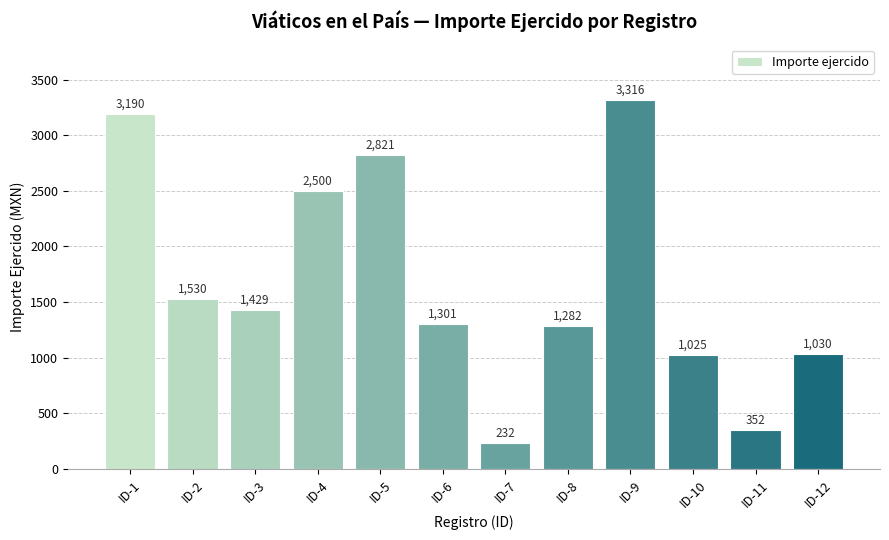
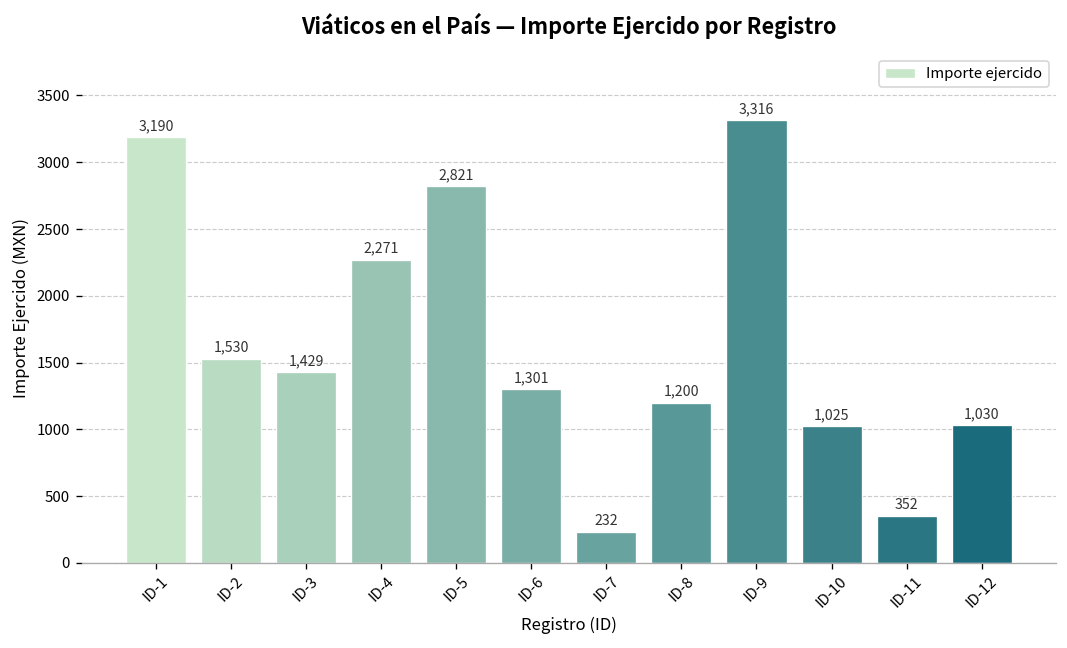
  {
    "ID-1": "3,190",
    "ID-2": "1,530",
    "ID-3": "1,429",
-   "ID-4": "2,500",
+   "ID-4": "2,271",
    "ID-5": "2,821",
    "ID-6": "1,301",
    "ID-7": "232",
-   "ID-8": "1,282",
+   "ID-8": "1,200",
    "ID-9": "3,316",
    "ID-10": "1,025",
    "ID-11": "352",
    "ID-12": "1,030"
  }
